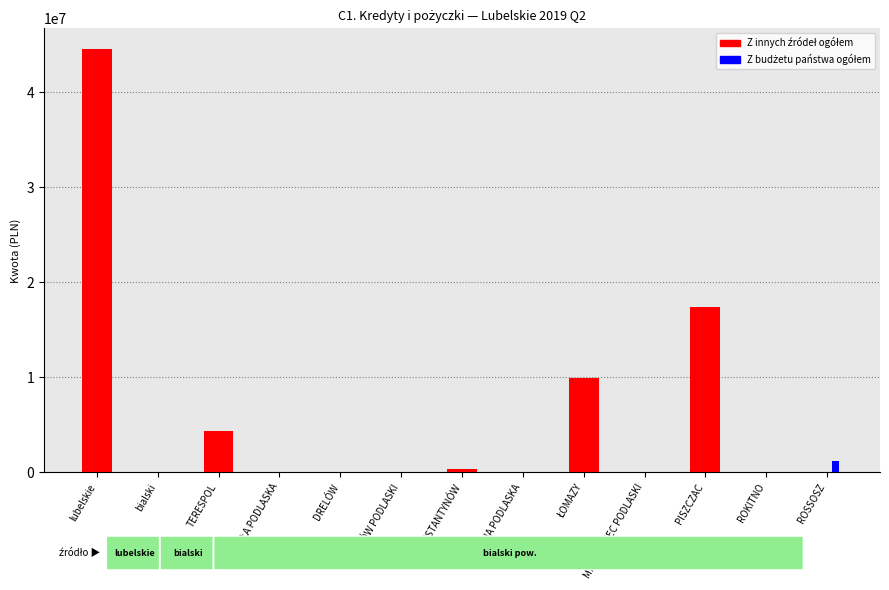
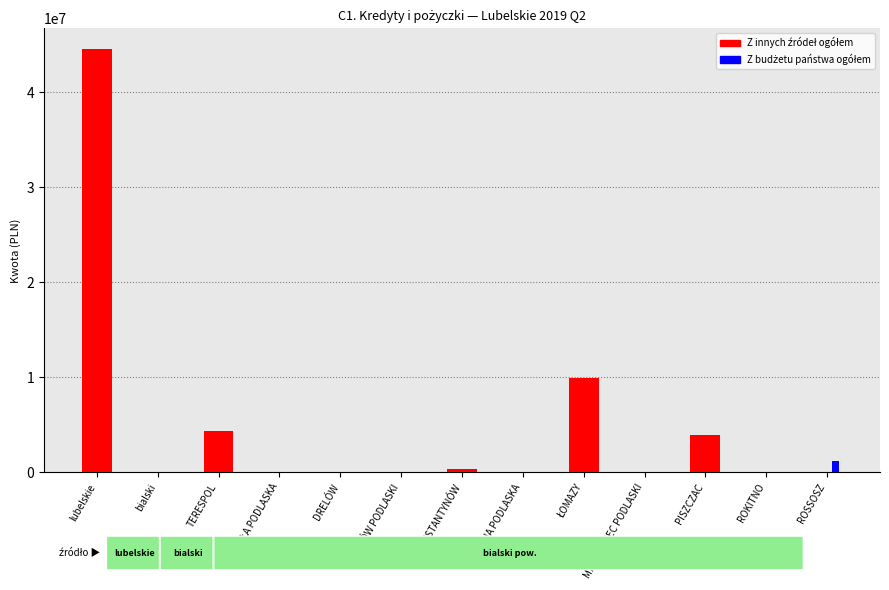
  {
    "Z innych źródeł ogółem": {
      "lubelskie": 44000000,
      "bialski": 0,
      "TERESPOL": 4000000,
      "DRELÓW": 0,
      "ŁOMAZY": 10000000,
-     "PISZCZAC": 17000000,
+     "PISZCZAC": 4000000,
      "ROKITNO": 0,
      "ROSSOSZ": 0
    }
  }
